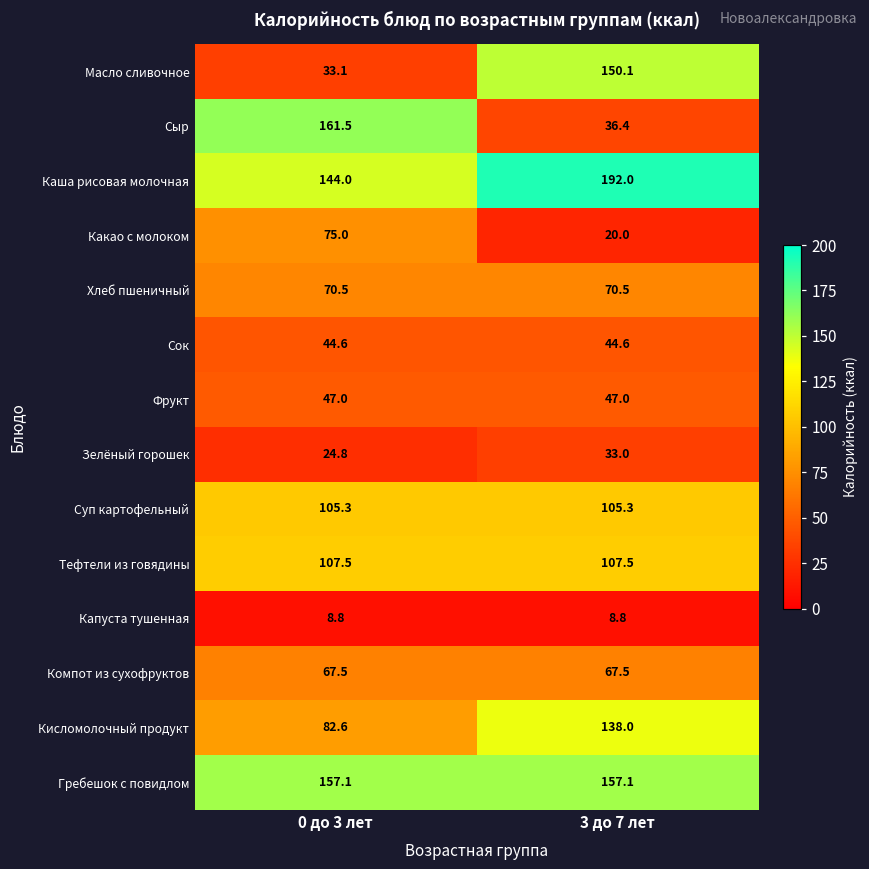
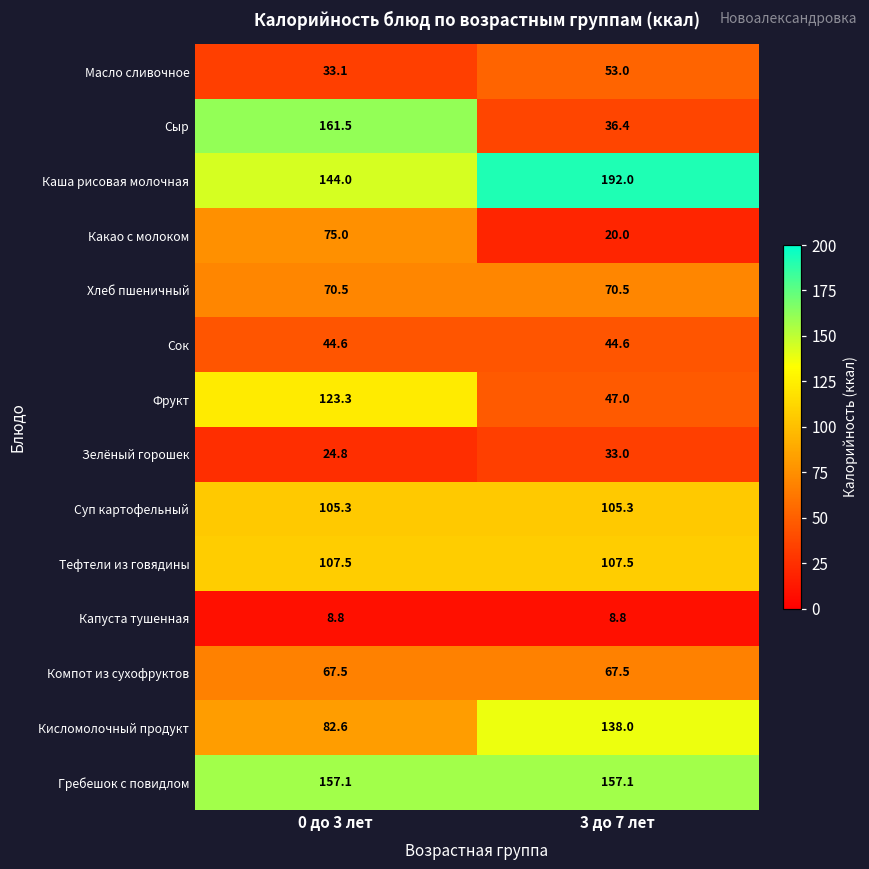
  {
    "Масло сливочное": {
      "0 до 3 лет": 33.1,
-     "3 до 7 лет": 150.1
+     "3 до 7 лет": 53.0
    },
    "Сыр": {
      "0 до 3 лет": 161.5,
      "3 до 7 лет": 36.4
    },
    "Каша рисовая молочная": {
      "0 до 3 лет": 144.0,
      "3 до 7 лет": 192.0
    },
    "Какао с молоком": {
      "0 до 3 лет": 75.0,
      "3 до 7 лет": 20.0
    },
    "Хлеб пшеничный": {
      "0 до 3 лет": 70.5,
      "3 до 7 лет": 70.5
    },
    "Сок": {
      "0 до 3 лет": 44.6,
      "3 до 7 лет": 44.6
    },
    "Фрукт": {
-     "0 до 3 лет": 47.0,
+     "0 до 3 лет": 123.3,
      "3 до 7 лет": 47.0
    },
    "Зелёный горошек": {
      "0 до 3 лет": 24.8,
      "3 до 7 лет": 33.0
    },
    "Суп картофельный": {
      "0 до 3 лет": 105.3,
      "3 до 7 лет": 105.3
    },
    "Тефтели из говядины": {
      "0 до 3 лет": 107.5,
      "3 до 7 лет": 107.5
    },
    "Капуста тушенная": {
      "0 до 3 лет": 8.8,
      "3 до 7 лет": 8.8
    },
    "Компот из сухофруктов": {
      "0 до 3 лет": 67.5,
      "3 до 7 лет": 67.5
    },
    "Кисломолочный продукт": {
      "0 до 3 лет": 82.6,
      "3 до 7 лет": 138.0
    },
    "Гребешок с повидлом": {
      "0 до 3 лет": 157.1,
      "3 до 7 лет": 157.1
    }
  }
